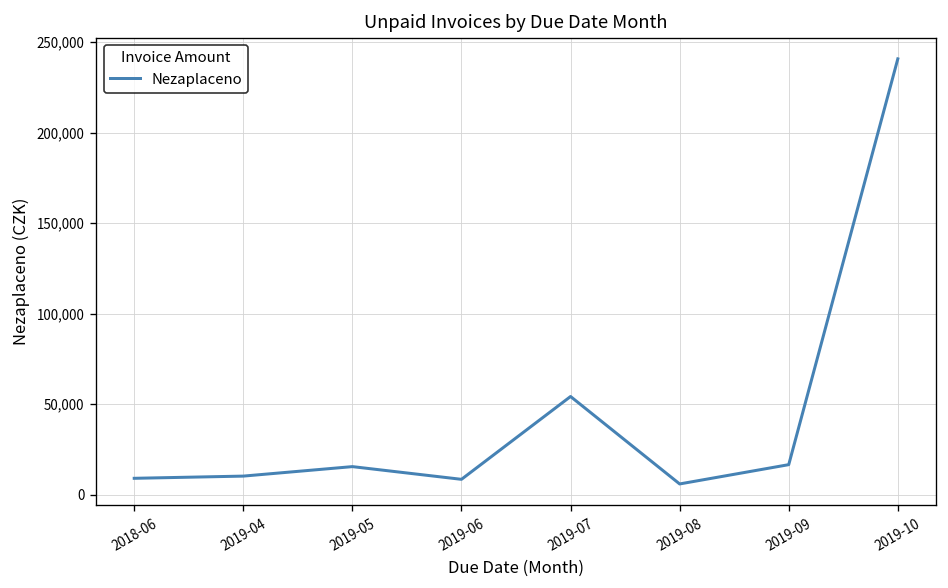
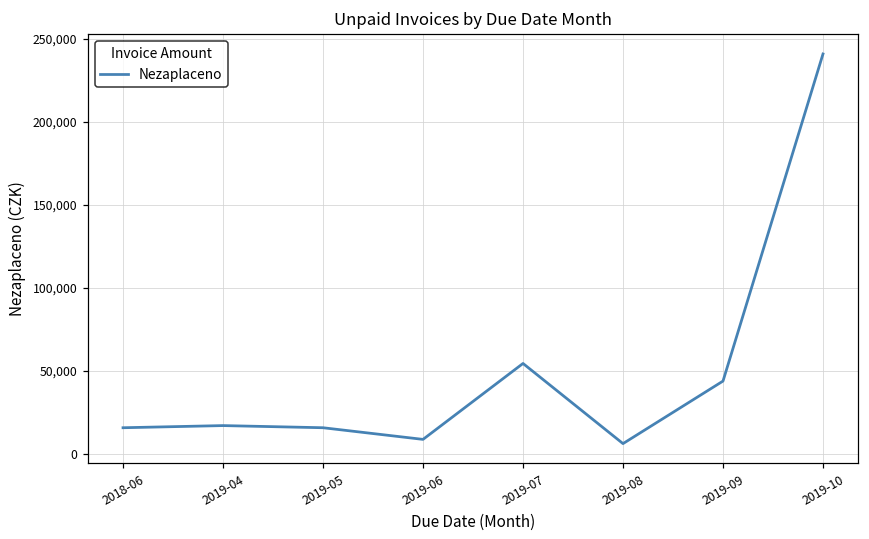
  {
-   "2018-06": "9,000",
-   "2019-04": "10,000",
+   "2018-06": "16,000",
+   "2019-04": "17,000",
    "2019-05": "16,000",
    "2019-06": "9,000",
    "2019-07": "54,000",
    "2019-08": "6,000",
-   "2019-09": "17,000",
+   "2019-09": "44,000",
    "2019-10": "241,000"
  }
